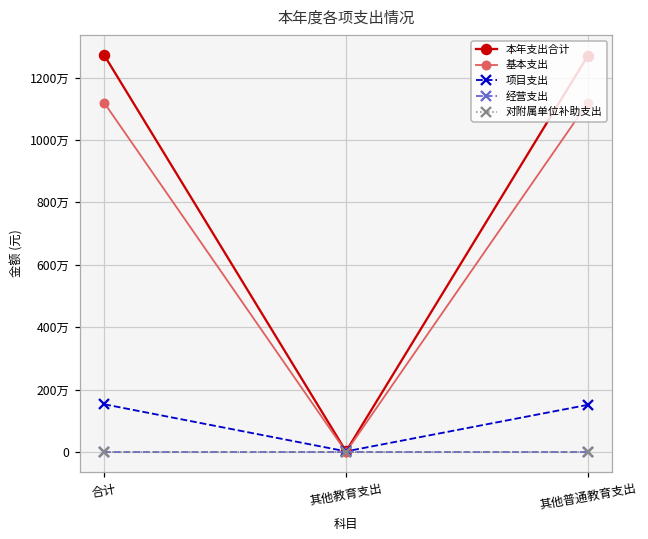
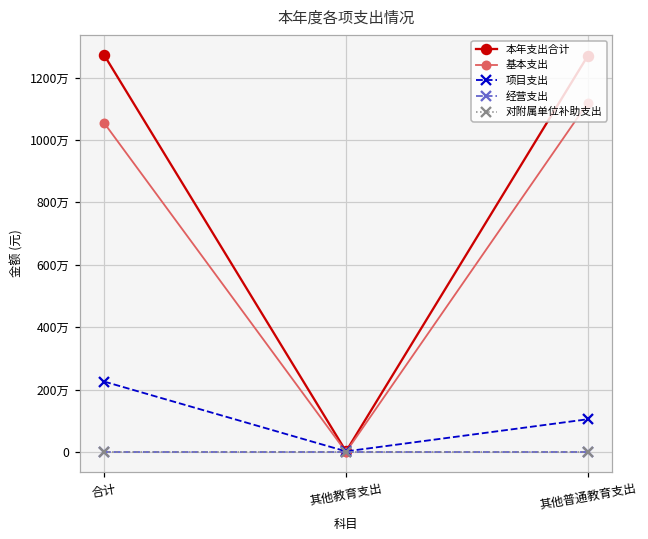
  {
    "本年支出合计": {
      "合计": "1270万"
    },
    "基本支出": {
-     "合计": "1120万"
+     "合计": "1050万"
    },
    "项目支出": {
-     "合计": "150万",
-     "其他普通教育支出": "150万"
+     "合计": "230万",
+     "其他普通教育支出": "100万"
    },
    "对附属单位补助支出": {
      "合计": "0万",
      "其他普通教育支出": "0万"
    }
  }
